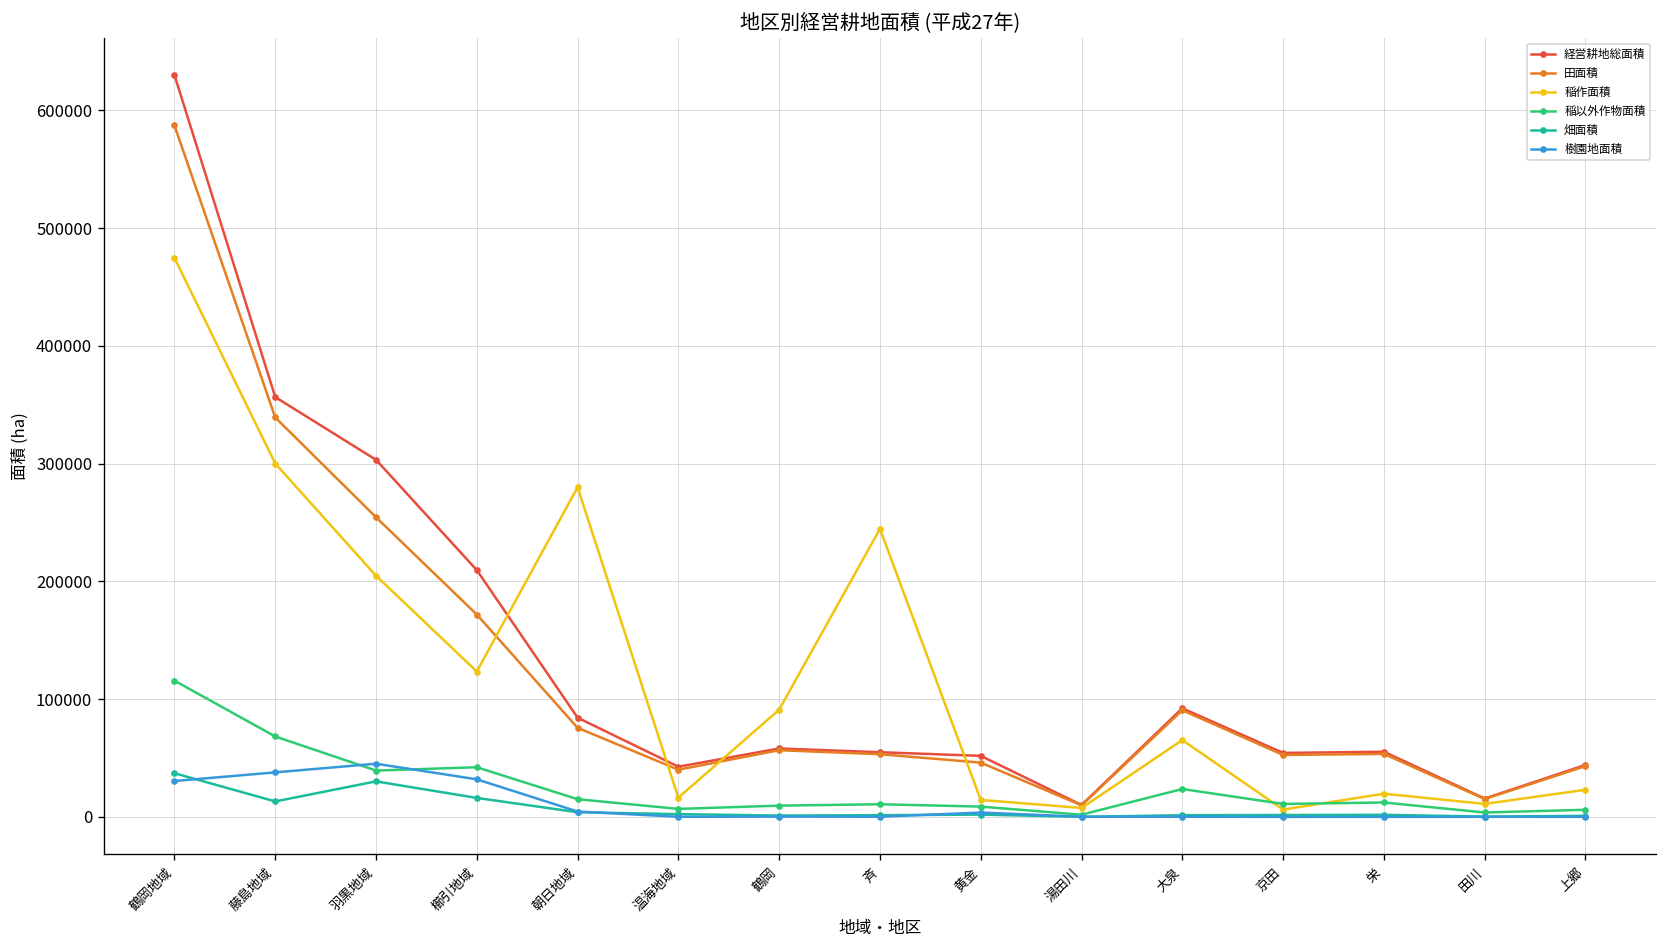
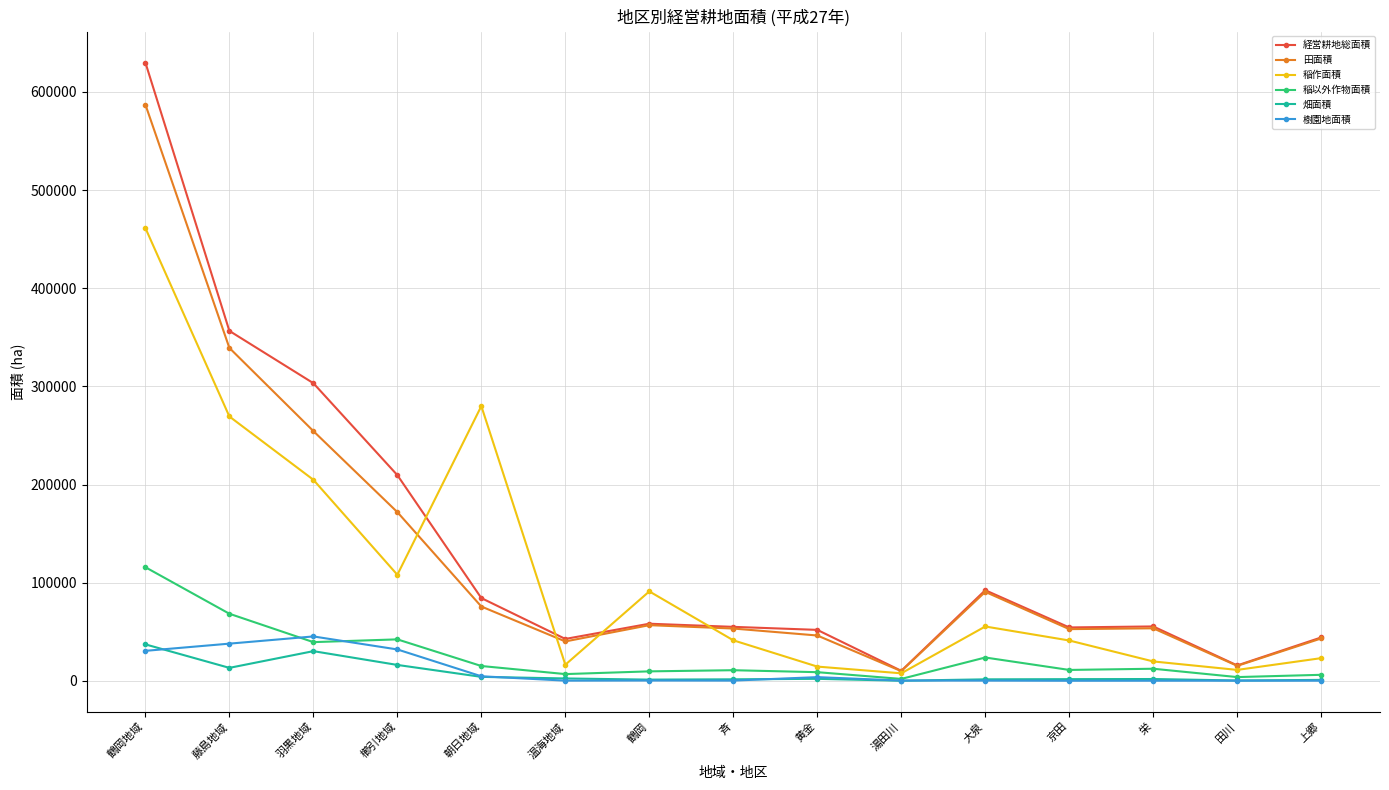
  {
    "稲作面積": {
-     "鶴岡地域": 470000,
-     "藤島地域": 300000,
+     "鶴岡地域": 460000,
+     "藤島地域": 270000,
      "羽黒地域": 200000,
-     "櫛引地域": 120000,
+     "櫛引地域": 110000,
      "朝日地域": 280000,
      "温海地域": 20000,
      "鶴岡": 90000,
-     "斉": 240000,
+     "斉": 40000,
      "黄金": 10000,
-     "大泉": 70000,
-     "京田": 10000,
+     "大泉": 60000,
+     "京田": 40000,
      "栄": 20000,
      "田川": 10000,
      "上郷": 20000
    },
    "樹園地面積": {
      "鶴岡地域": 30000,
      "藤島地域": 40000,
      "羽黒地域": 50000,
      "櫛引地域": 30000
    }
  }
